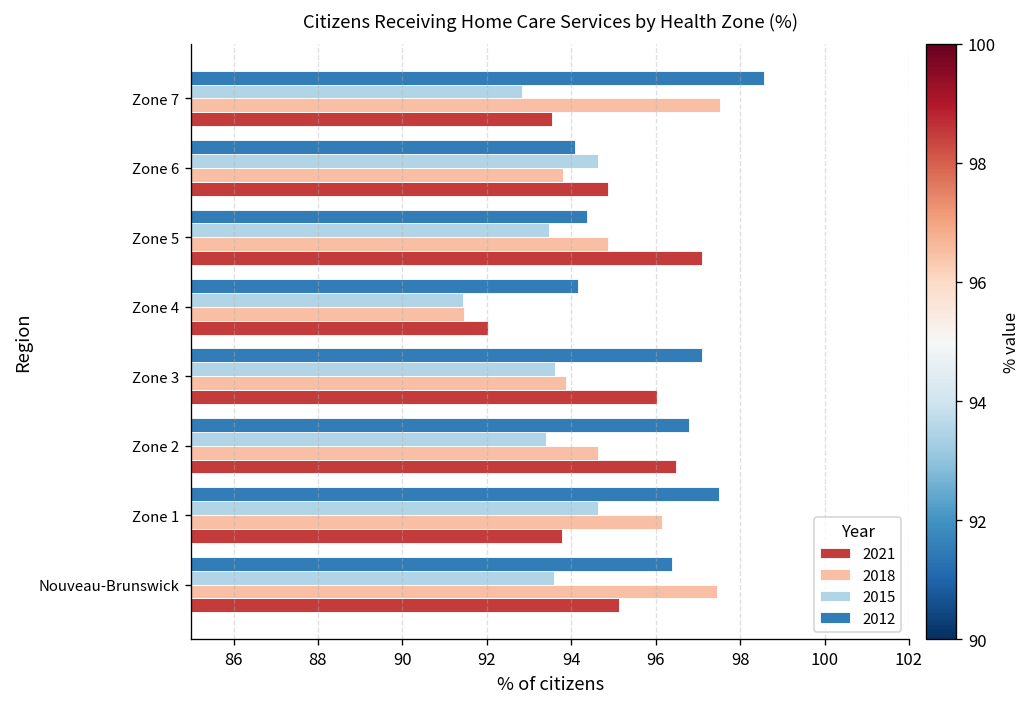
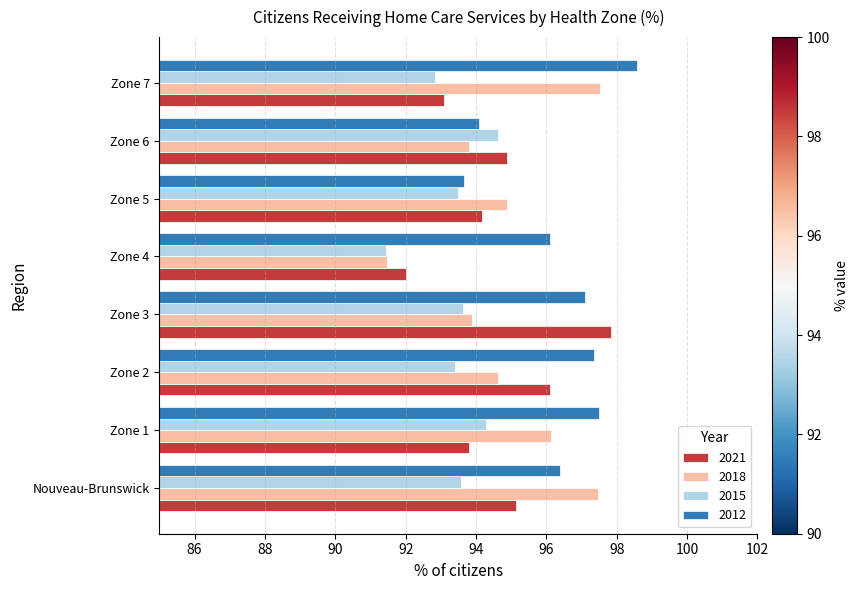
  {
    "2021": {
-     "Zone 7": 93.5,
+     "Zone 7": 93.1,
      "Zone 6": 94.9,
-     "Zone 5": 97.1,
+     "Zone 5": 94.2,
      "Zone 4": 92.0,
-     "Zone 3": 96.0,
-     "Zone 2": 96.5,
+     "Zone 3": 97.8,
+     "Zone 2": 96.1,
      "Zone 1": 93.8,
      "Nouveau-Brunswick": 95.1
    },
    "2018": {
      "Zone 7": 97.5,
      "Zone 6": 93.8,
      "Zone 5": 94.9,
      "Zone 4": 91.5,
      "Zone 3": 93.9,
      "Zone 2": 94.6,
      "Zone 1": 96.1,
      "Nouveau-Brunswick": 97.5
    },
    "2015": {
      "Zone 7": 92.8,
      "Zone 6": 94.6,
      "Zone 5": 93.5,
      "Zone 4": 91.4,
      "Zone 3": 93.6,
      "Zone 2": 93.4,
-     "Zone 1": 94.6,
+     "Zone 1": 94.3,
      "Nouveau-Brunswick": 93.6
    },
    "2012": {
      "Zone 7": 98.6,
      "Zone 6": 94.1,
-     "Zone 5": 94.4,
-     "Zone 4": 94.2,
+     "Zone 5": 93.7,
+     "Zone 4": 96.1,
      "Zone 3": 97.1,
-     "Zone 2": 96.8,
+     "Zone 2": 97.3,
      "Zone 1": 97.5,
      "Nouveau-Brunswick": 96.4
    }
  }
